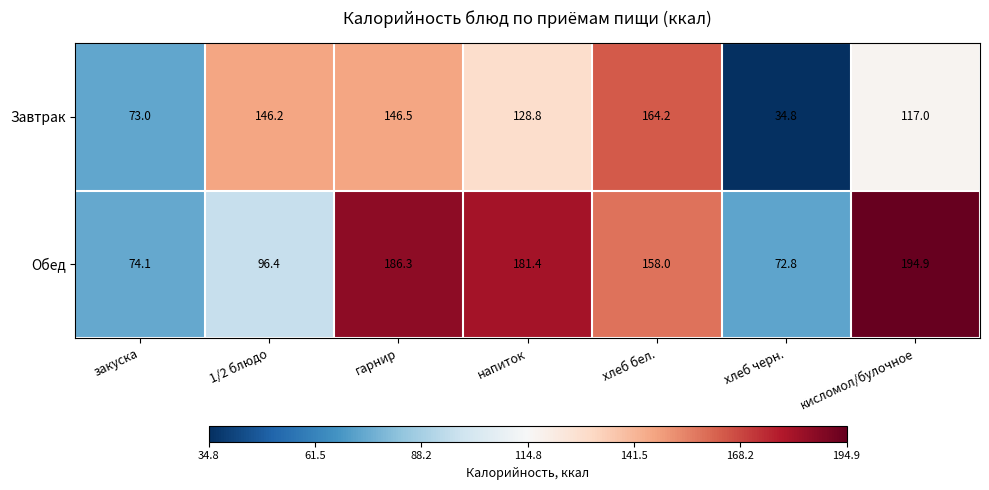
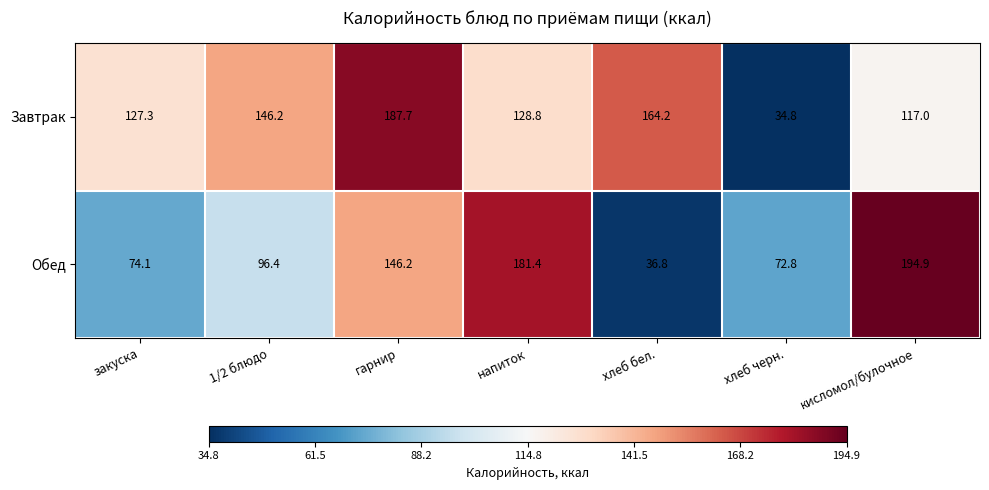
  {
    "Завтрак": {
-     "закуска": 73.0,
+     "закуска": 127.3,
      "1/2 блюдо": 146.2,
-     "гарнир": 146.5,
+     "гарнир": 187.7,
      "напиток": 128.8,
      "хлеб бел.": 164.2,
      "хлеб черн.": 34.8,
      "кисломол/булочное": 117.0
    },
    "Обед": {
      "закуска": 74.1,
      "1/2 блюдо": 96.4,
-     "гарнир": 186.3,
+     "гарнир": 146.2,
      "напиток": 181.4,
-     "хлеб бел.": 158.0,
+     "хлеб бел.": 36.8,
      "хлеб черн.": 72.8,
      "кисломол/булочное": 194.9
    }
  }
